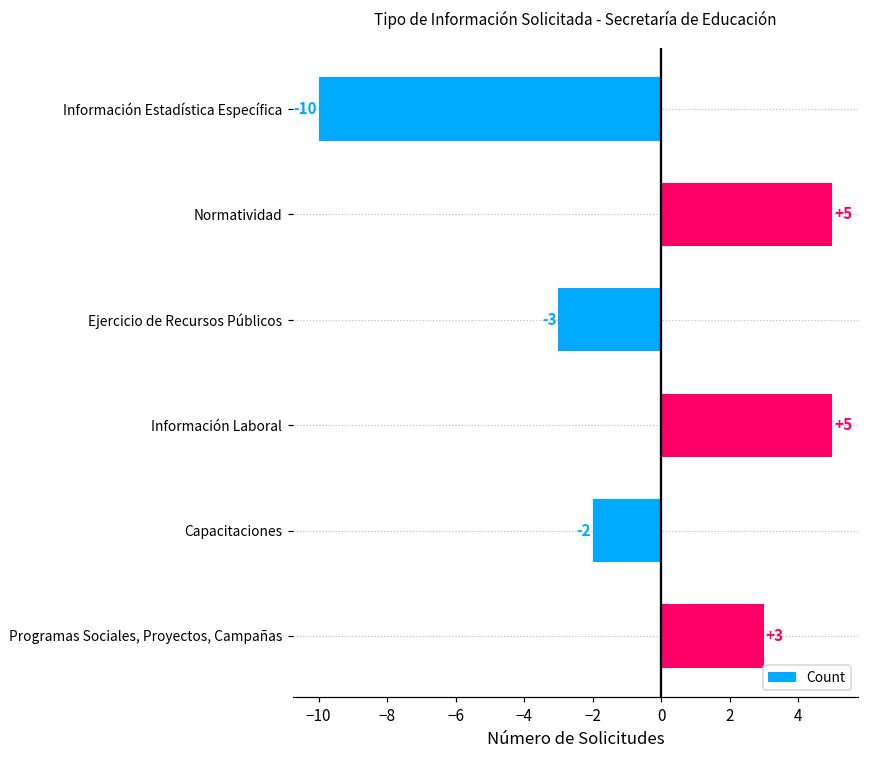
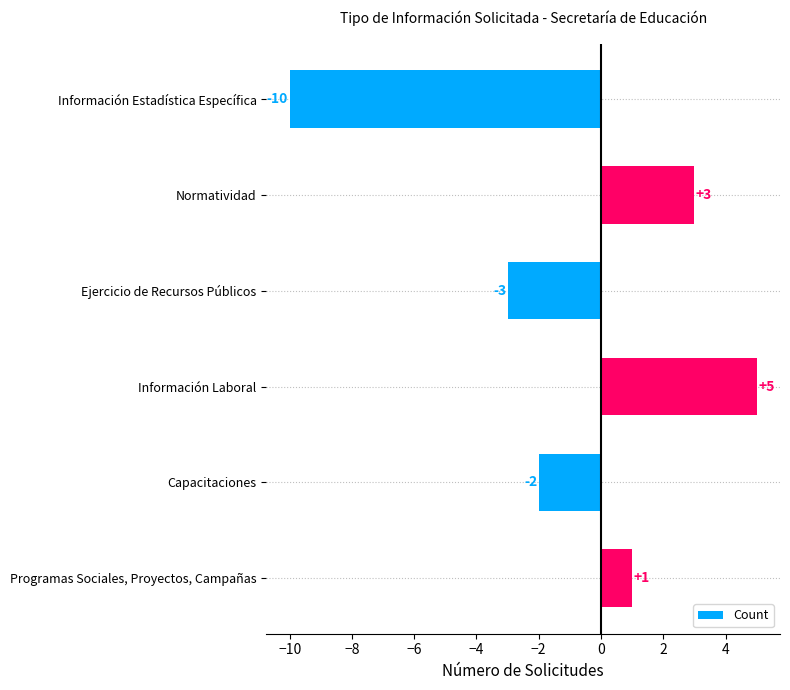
  {
    "Información Estadística Específica": "-10",
-   "Normatividad": "+5",
+   "Normatividad": "+3",
    "Ejercicio de Recursos Públicos": "-3",
    "Información Laboral": "+5",
    "Capacitaciones": "-2",
-   "Programas Sociales, Proyectos, Campañas": "+3"
+   "Programas Sociales, Proyectos, Campañas": "+1"
  }
